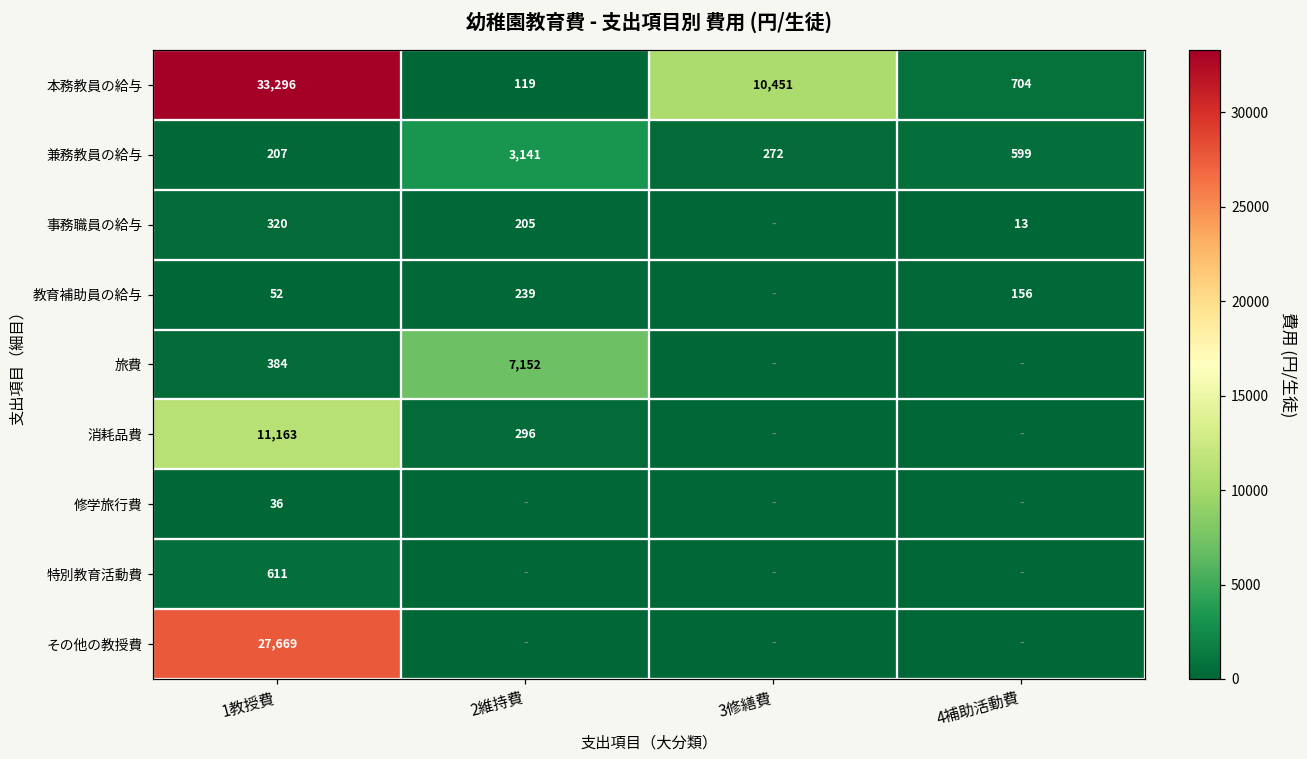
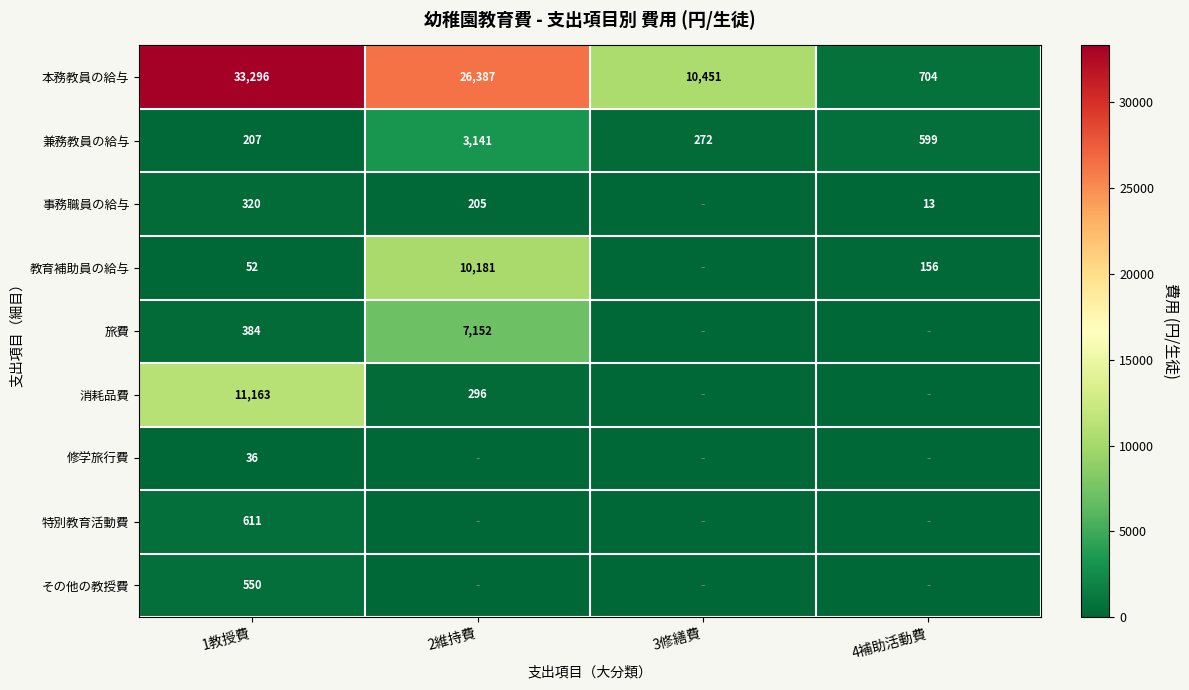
  {
    "本務教員の給与": {
      "1教授費": "33,296",
-     "2維持費": "119",
+     "2維持費": "26,387",
      "3修繕費": "10,451",
      "4補助活動費": "704"
    },
    "兼務教員の給与": {
      "1教授費": "207",
      "2維持費": "3,141",
      "3修繕費": "272",
      "4補助活動費": "599"
    },
    "事務職員の給与": {
      "1教授費": "320",
      "2維持費": "205",
      "4補助活動費": "13"
    },
    "教育補助員の給与": {
      "1教授費": "52",
-     "2維持費": "239",
+     "2維持費": "10,181",
      "4補助活動費": "156"
    },
    "旅費": {
      "1教授費": "384",
      "2維持費": "7,152"
    },
    "消耗品費": {
      "1教授費": "11,163",
      "2維持費": "296"
    },
    "修学旅行費": {
      "1教授費": "36"
    },
    "特別教育活動費": {
      "1教授費": "611"
    },
    "その他の教授費": {
-     "1教授費": "27,669"
+     "1教授費": "550"
    }
  }
